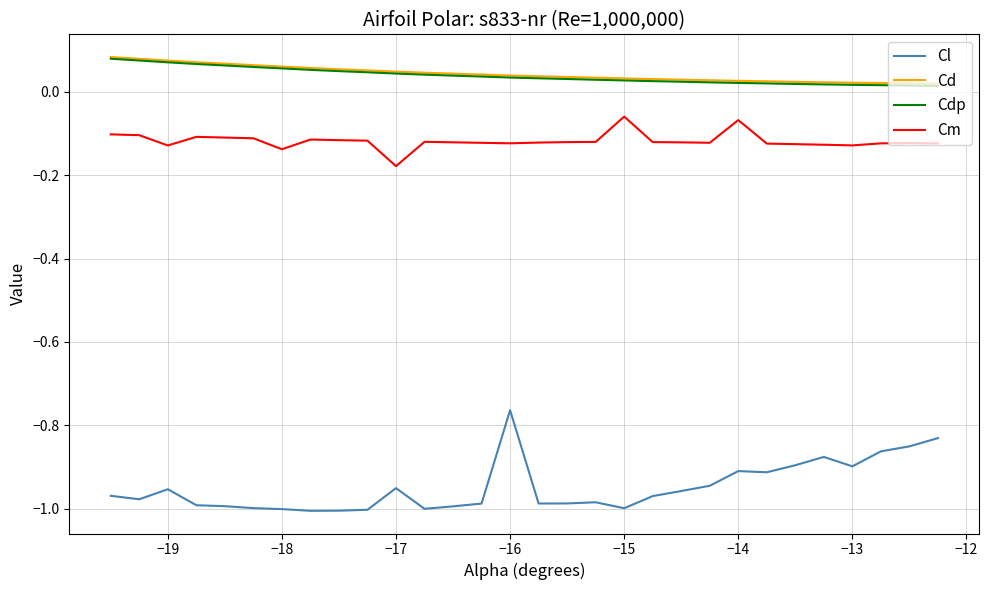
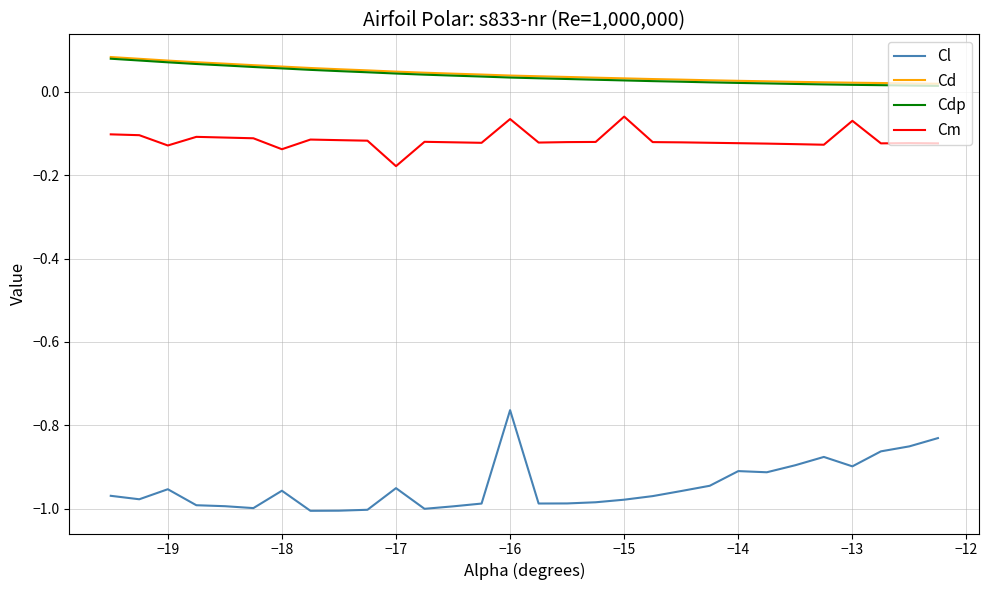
  {
    "Cl": {
      "−19": -0.95,
-     "−18": -1.00,
+     "−18": -0.96,
      "−17": -0.95,
      "−16": -0.76,
-     "−15": -1.00,
+     "−15": -0.98,
      "−14": -0.91,
      "−13": -0.90
    },
    "Cm": {
      "−19": -0.13,
      "−18": -0.14,
      "−17": -0.18,
-     "−16": -0.12,
+     "−16": -0.07,
      "−15": -0.06,
-     "−14": -0.07,
-     "−13": -0.13
+     "−14": -0.12,
+     "−13": -0.07
    }
  }
